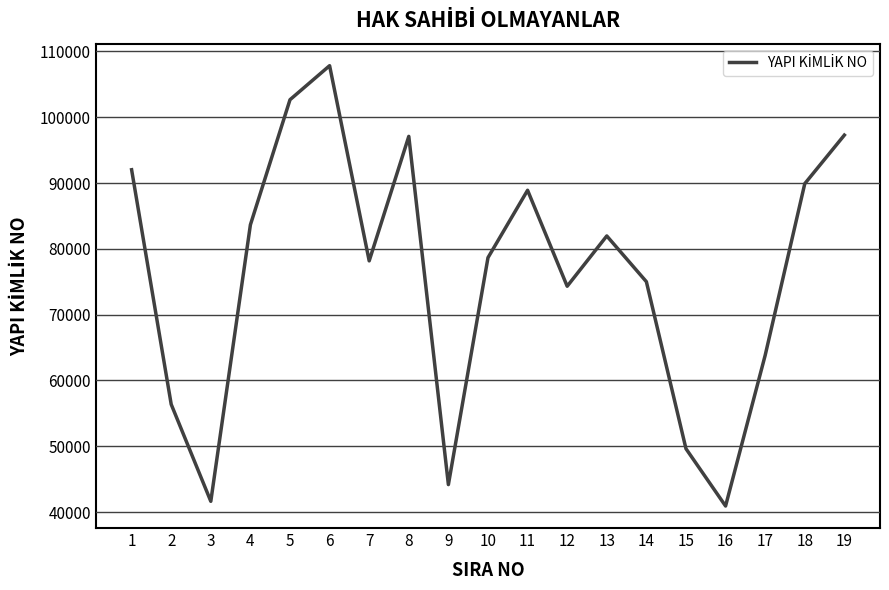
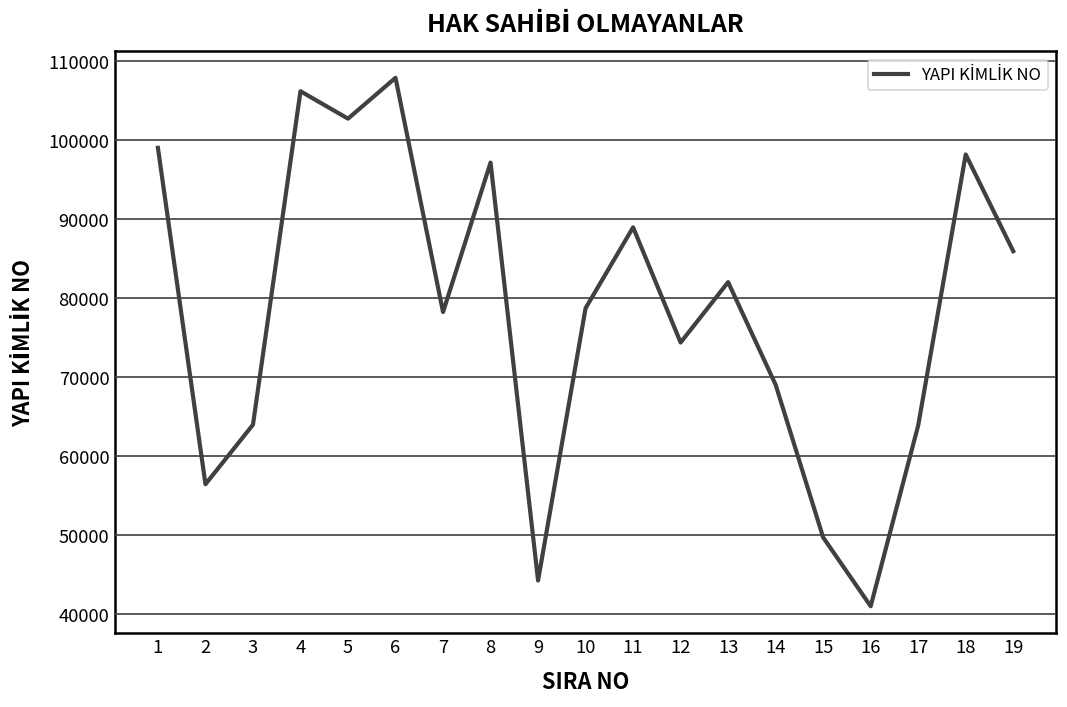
  {
-   "1": 92000,
+   "1": 99000,
    "2": 56000,
-   "3": 42000,
-   "4": 84000,
+   "3": 64000,
+   "4": 106000,
    "5": 103000,
    "6": 108000,
    "7": 78000,
    "8": 97000,
    "9": 44000,
    "10": 79000,
    "11": 89000,
    "12": 74000,
    "13": 82000,
-   "14": 75000,
+   "14": 69000,
    "15": 50000,
    "16": 41000,
    "17": 64000,
-   "18": 90000,
-   "19": 97000
+   "18": 98000,
+   "19": 86000
  }
